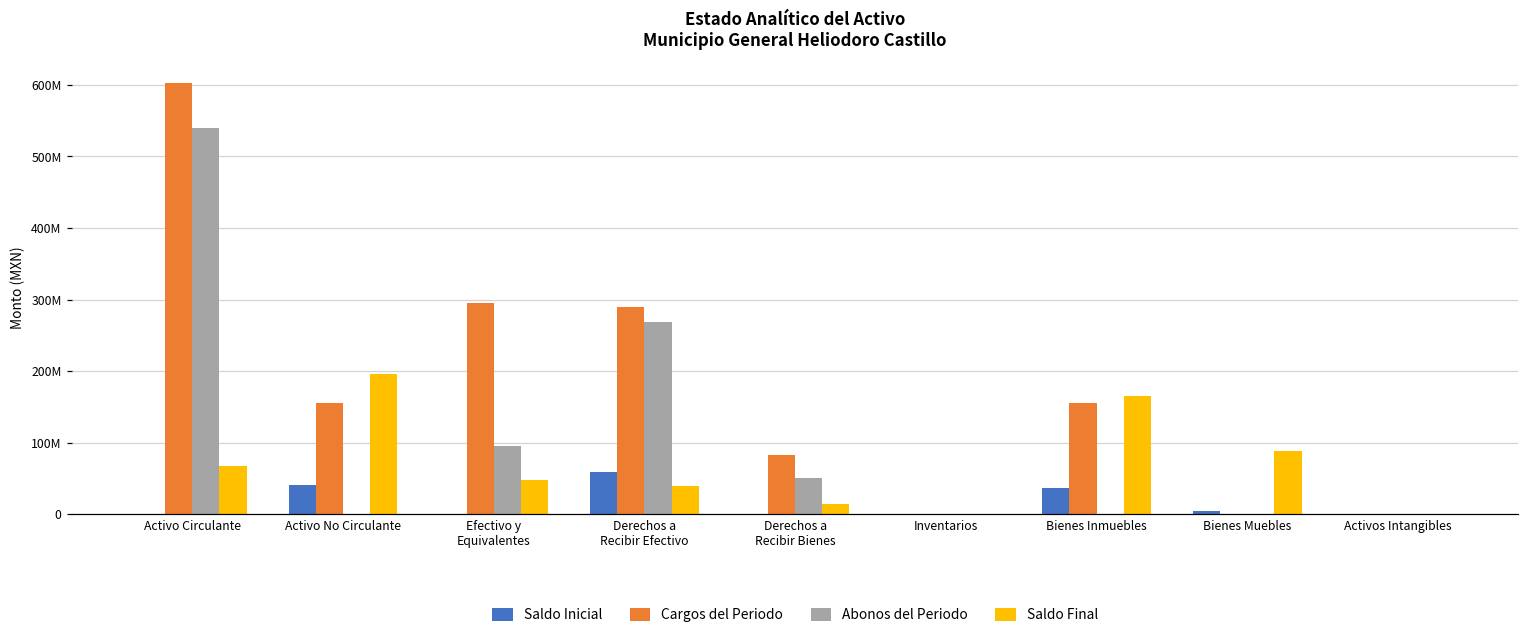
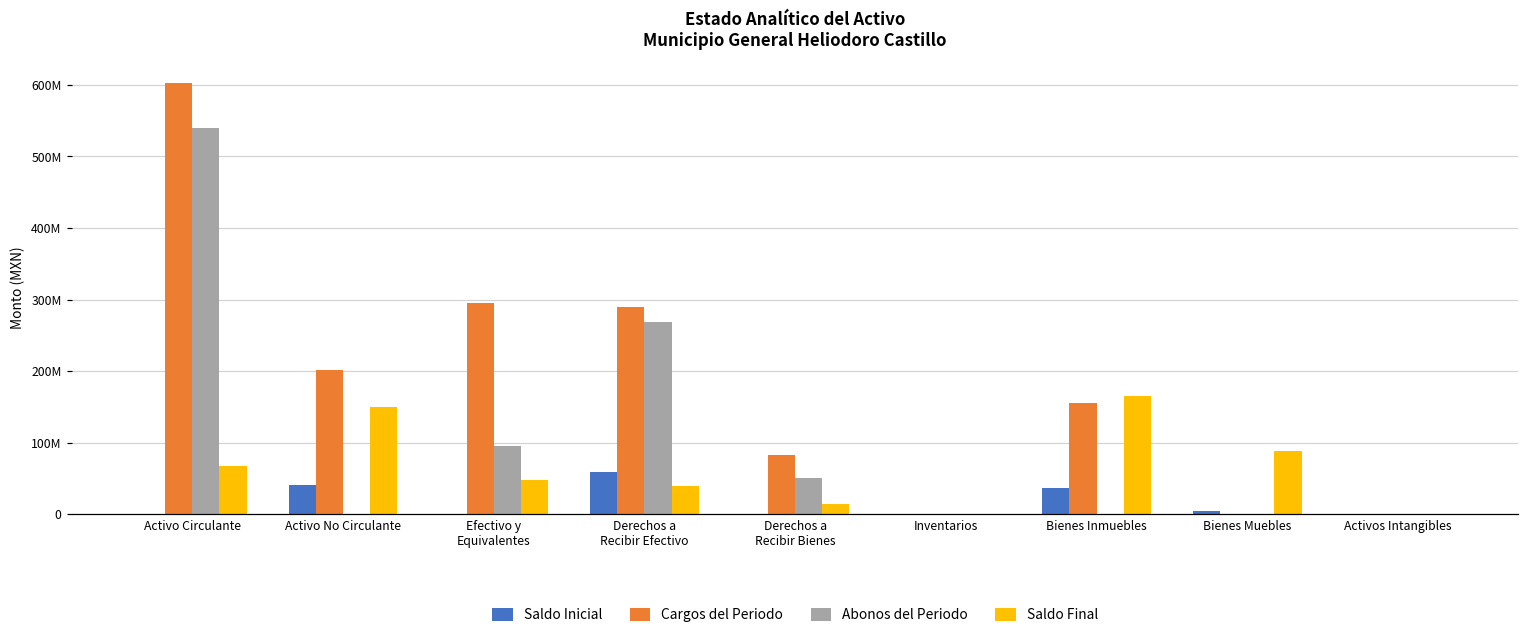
  {
    "Saldo Inicial": {
      "Activo No Circulante": 40000000,
      "Derechos a Recibir Efectivo": 60000000,
      "Derechos a Recibir Bienes": 0,
      "Inventarios": 0,
      "Bienes Inmuebles": 40000000,
      "Bienes Muebles": 0
    },
    "Cargos del Periodo": {
      "Activo Circulante": 600000000,
-     "Activo No Circulante": 160000000,
+     "Activo No Circulante": 200000000,
      "Efectivo y Equivalentes": 300000000,
      "Derechos a Recibir Efectivo": 290000000,
      "Derechos a Recibir Bienes": 80000000,
      "Inventarios": 0,
      "Bienes Inmuebles": 160000000,
      "Activos Intangibles": 0
    },
    "Abonos del Periodo": {
      "Activo Circulante": 540000000,
      "Efectivo y Equivalentes": 100000000,
      "Derechos a Recibir Efectivo": 270000000,
      "Derechos a Recibir Bienes": 50000000,
      "Inventarios": 0,
      "Activos Intangibles": 0
    },
    "Saldo Final": {
      "Activo Circulante": 70000000,
-     "Activo No Circulante": 200000000,
+     "Activo No Circulante": 150000000,
      "Efectivo y Equivalentes": 50000000,
      "Derechos a Recibir Efectivo": 40000000,
      "Derechos a Recibir Bienes": 10000000,
      "Inventarios": 0,
      "Bienes Inmuebles": 160000000,
      "Bienes Muebles": 90000000
    }
  }
